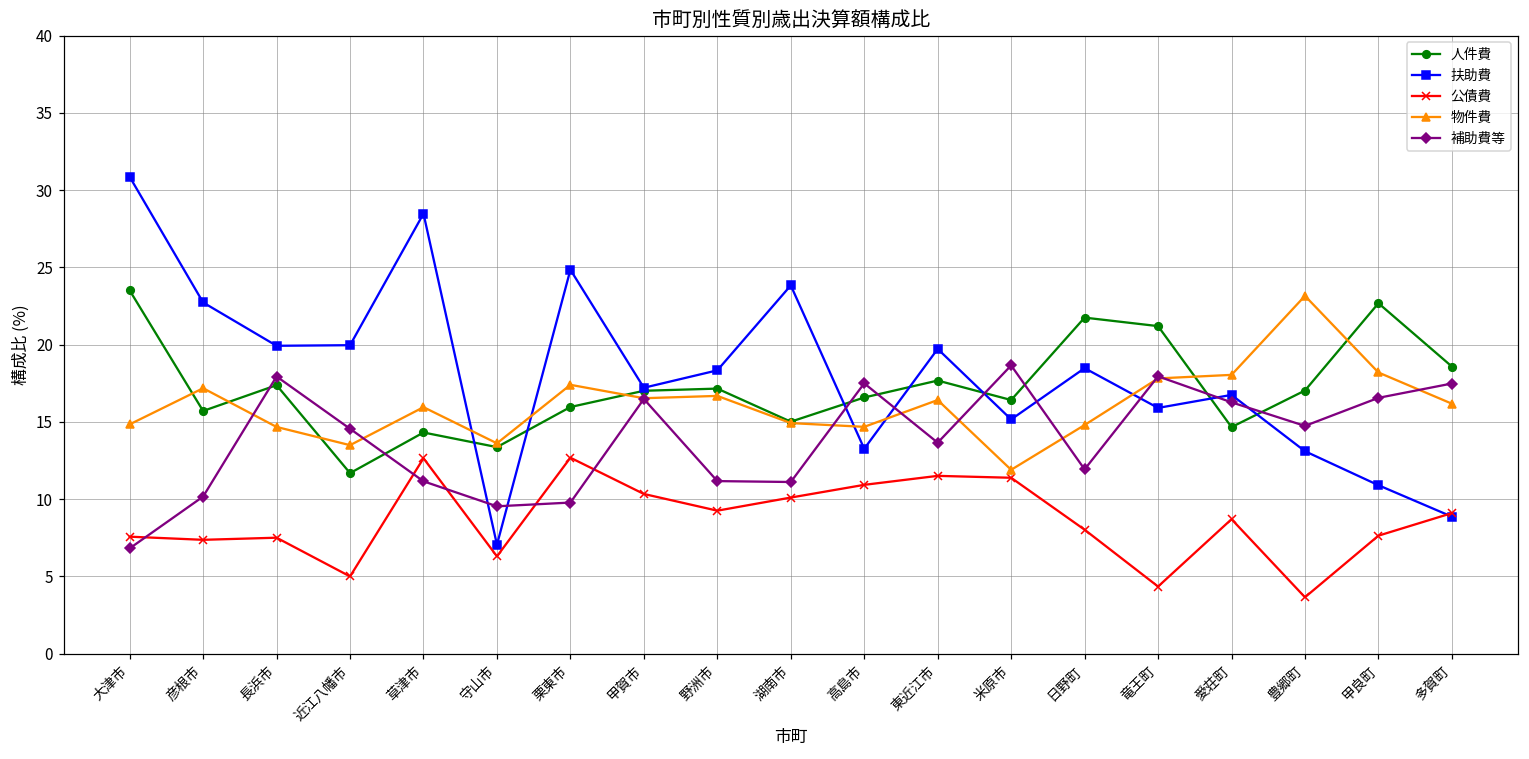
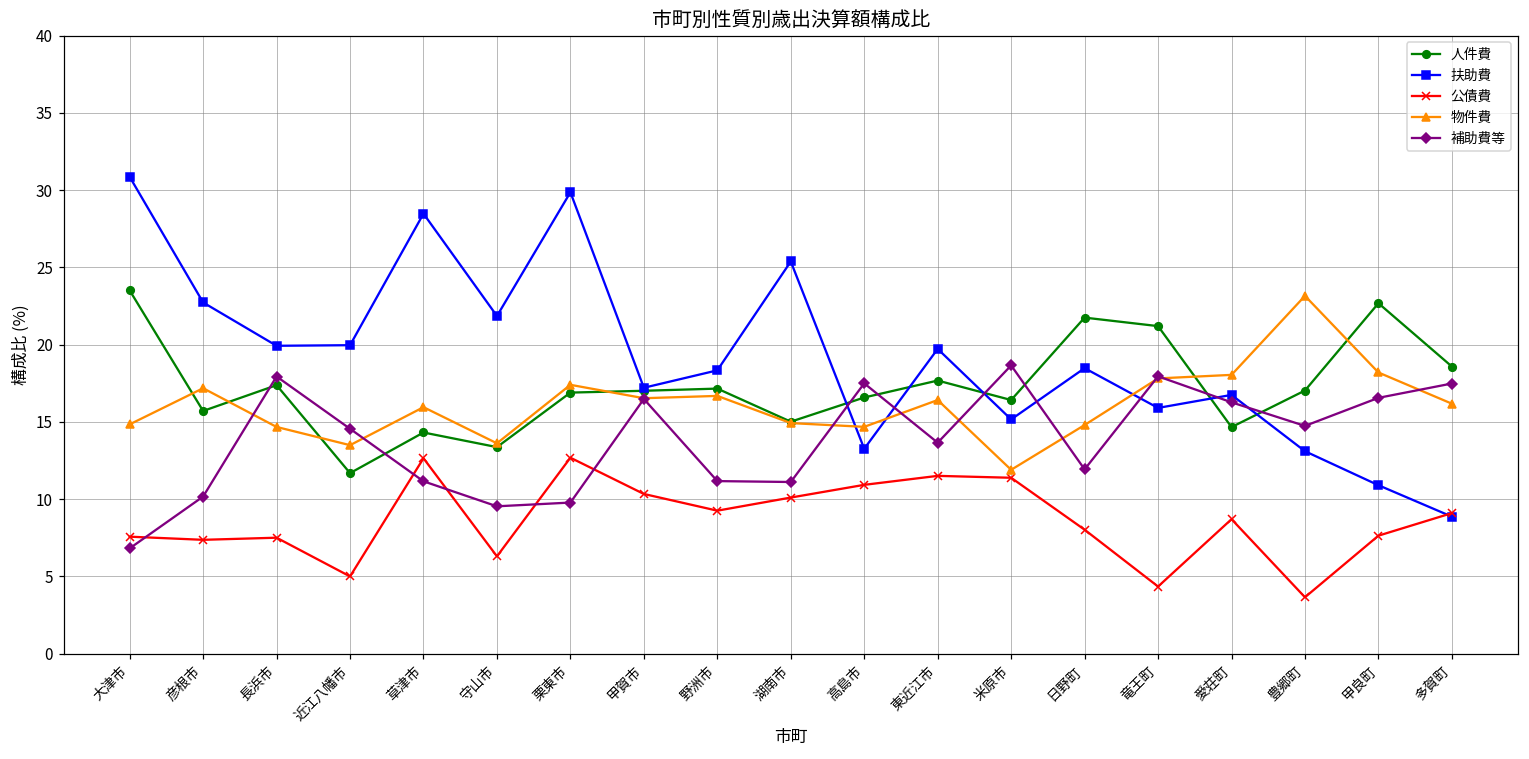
  {
    "人件費": {
      "大津市": 23.5,
      "彦根市": 15.7,
      "長浜市": 17.4,
      "近江八幡市": 11.7,
      "草津市": 14.3,
      "守山市": 13.4,
-     "栗東市": 16.0,
+     "栗東市": 16.9,
      "甲賀市": 17.0,
      "野洲市": 17.2,
      "高島市": 16.6,
      "東近江市": 17.7,
      "米原市": 16.4,
      "日野町": 21.8,
      "竜王町": 21.2,
      "愛荘町": 14.7,
      "豊郷町": 17.0,
      "甲良町": 22.7,
      "多賀町": 18.6
    },
    "扶助費": {
      "大津市": 30.9,
      "彦根市": 22.7,
      "長浜市": 19.9,
      "近江八幡市": 20.0,
      "草津市": 28.5,
-     "守山市": 7.1,
-     "栗東市": 24.8,
+     "守山市": 21.9,
+     "栗東市": 29.9,
      "甲賀市": 17.2,
      "野洲市": 18.3,
-     "湖南市": 23.8,
+     "湖南市": 25.4,
      "高島市": 13.3,
      "東近江市": 19.7,
      "米原市": 15.2,
      "日野町": 18.5,
      "竜王町": 15.9,
      "愛荘町": 16.7,
      "豊郷町": 13.1,
      "甲良町": 10.9,
      "多賀町": 8.9
    },
    "公債費": {
      "大津市": 7.6,
      "彦根市": 7.4,
      "長浜市": 7.5,
      "近江八幡市": 5.0,
      "草津市": 12.7,
      "守山市": 6.3,
      "栗東市": 12.7,
      "甲賀市": 10.3,
      "野洲市": 9.3,
      "湖南市": 10.1,
      "高島市": 10.9,
      "東近江市": 11.5,
      "米原市": 11.4,
      "日野町": 8.0,
      "竜王町": 4.4,
      "愛荘町": 8.7,
      "豊郷町": 3.7,
      "甲良町": 7.6,
      "多賀町": 9.1
    },
    "物件費": {
      "大津市": 14.8,
      "彦根市": 17.2,
      "長浜市": 14.7,
      "近江八幡市": 13.5,
      "草津市": 16.0,
      "守山市": 13.6,
      "栗東市": 17.4,
      "野洲市": 16.7,
      "高島市": 14.7,
      "東近江市": 16.4,
      "米原市": 11.9,
      "日野町": 14.8,
      "愛荘町": 18.0,
      "豊郷町": 23.2,
      "甲良町": 18.2,
      "多賀町": 16.2
    },
    "補助費等": {
      "大津市": 6.8,
      "彦根市": 10.2,
      "長浜市": 17.9,
      "近江八幡市": 14.6,
      "草津市": 11.2,
      "守山市": 9.5,
      "栗東市": 9.8,
      "野洲市": 11.2,
      "湖南市": 11.1,
      "高島市": 17.5,
      "東近江市": 13.7,
      "米原市": 18.7,
      "日野町": 11.9,
      "愛荘町": 16.3,
      "豊郷町": 14.7,
      "甲良町": 16.6,
      "多賀町": 17.5
    }
  }
